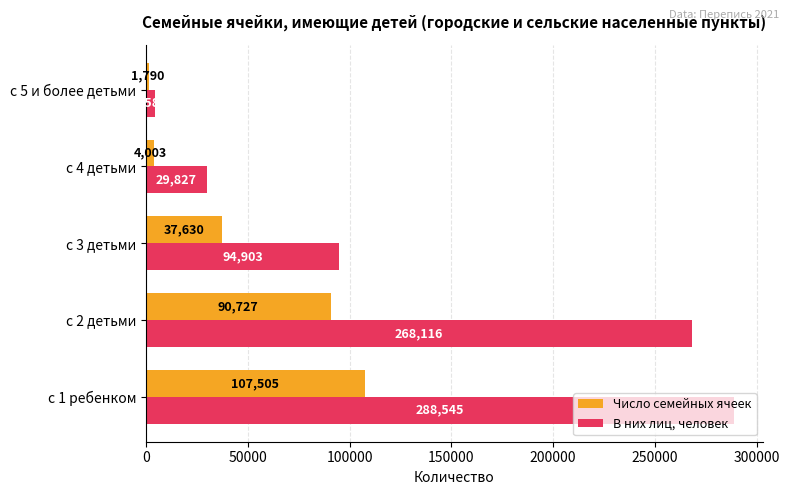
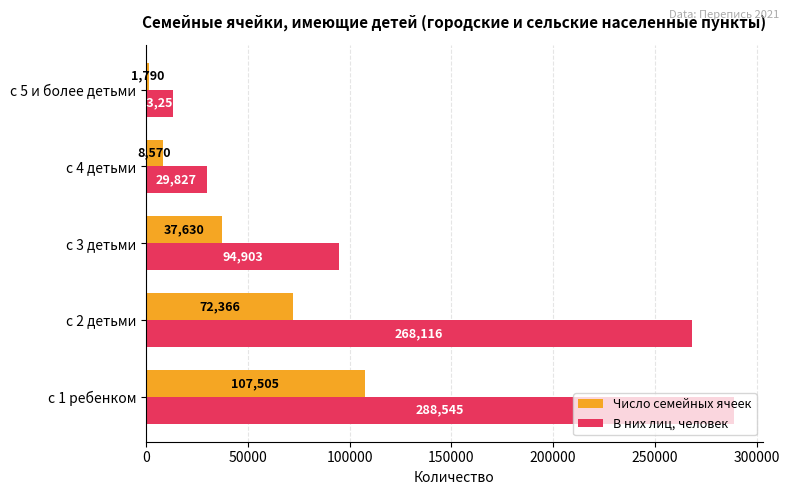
  {
    "Число семейных ячеек": {
      "с 5 и более детьми": "1,790",
-     "с 4 детьми": "4,003",
+     "с 4 детьми": "8,570",
      "с 3 детьми": "37,630",
-     "с 2 детьми": "90,727",
+     "с 2 детьми": "72,366",
      "с 1 ребенком": "107,505"
    },
    "В них лиц, человек": {
-     "с 5 и более детьми": "5000"
+     "с 5 и более детьми": "13000"
    }
  }
